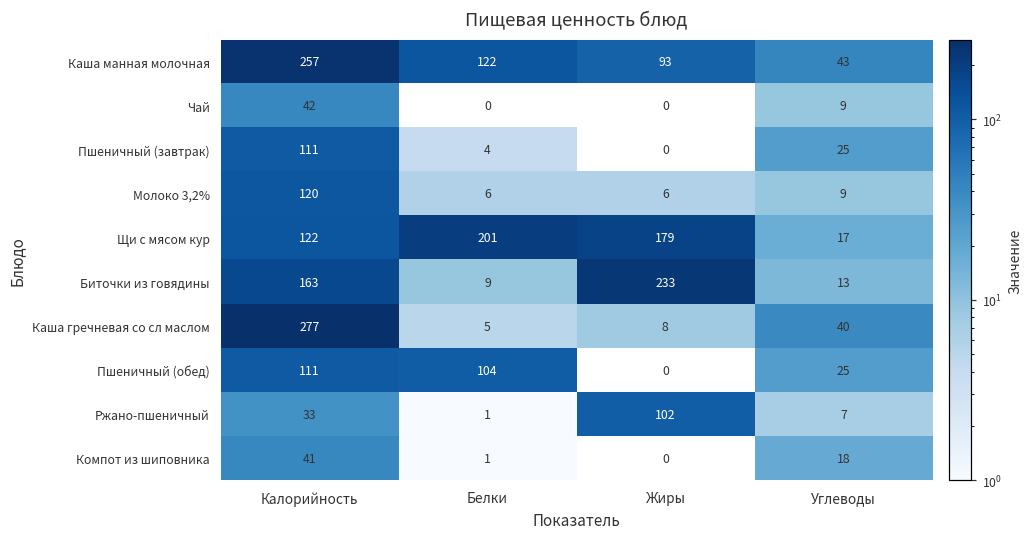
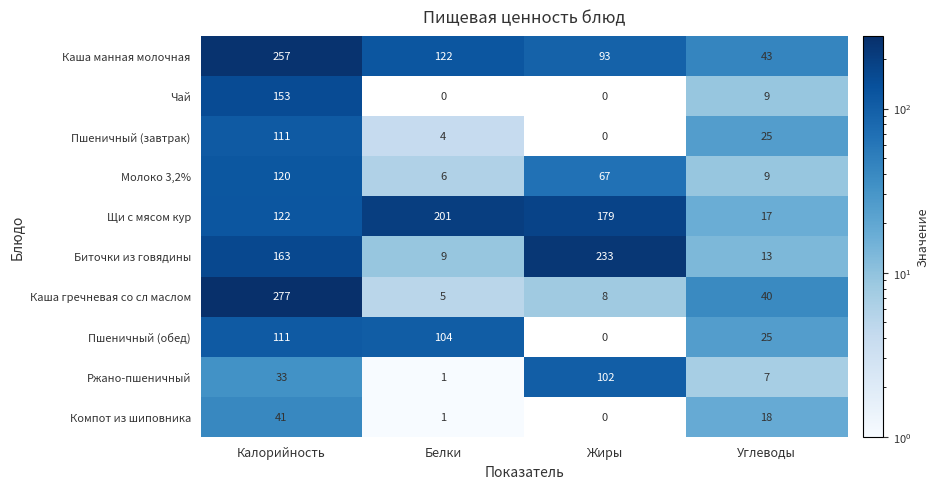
  {
    "Каша манная молочная": {
      "Калорийность": 257,
      "Белки": 122,
      "Жиры": 93,
      "Углеводы": 43
    },
    "Чай": {
-     "Калорийность": 42,
+     "Калорийность": 153,
      "Белки": 0,
      "Жиры": 0,
      "Углеводы": 9
    },
    "Пшеничный (завтрак)": {
      "Калорийность": 111,
      "Белки": 4,
      "Жиры": 0,
      "Углеводы": 25
    },
    "Молоко 3,2%": {
      "Калорийность": 120,
      "Белки": 6,
-     "Жиры": 6,
+     "Жиры": 67,
      "Углеводы": 9
    },
    "Щи с мясом кур": {
      "Калорийность": 122,
      "Белки": 201,
      "Жиры": 179,
      "Углеводы": 17
    },
    "Биточки из говядины": {
      "Калорийность": 163,
      "Белки": 9,
      "Жиры": 233,
      "Углеводы": 13
    },
    "Каша гречневая со сл маслом": {
      "Калорийность": 277,
      "Белки": 5,
      "Жиры": 8,
      "Углеводы": 40
    },
    "Пшеничный (обед)": {
      "Калорийность": 111,
      "Белки": 104,
      "Жиры": 0,
      "Углеводы": 25
    },
    "Ржано-пшеничный": {
      "Калорийность": 33,
      "Белки": 1,
      "Жиры": 102,
      "Углеводы": 7
    },
    "Компот из шиповника": {
      "Калорийность": 41,
      "Белки": 1,
      "Жиры": 0,
      "Углеводы": 18
    }
  }
